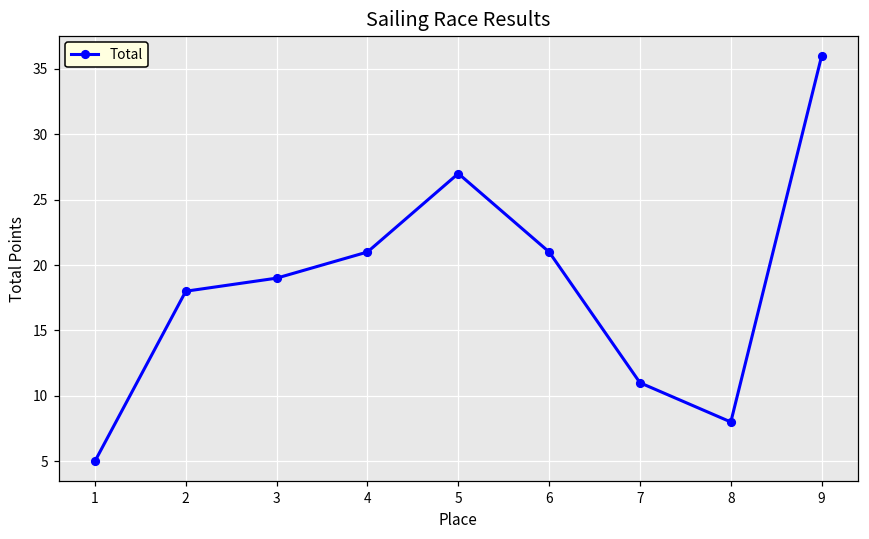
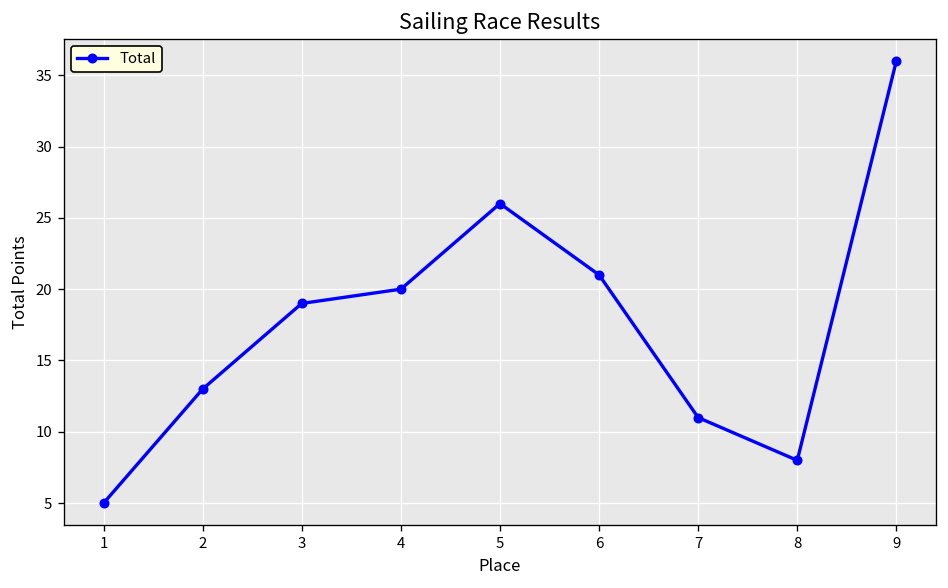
  {
    "1": 5,
-   "2": 18,
+   "2": 13,
    "3": 19,
-   "4": 21,
-   "5": 27,
+   "4": 20,
+   "5": 26,
    "6": 21,
    "7": 11,
    "8": 8,
    "9": 36
  }
